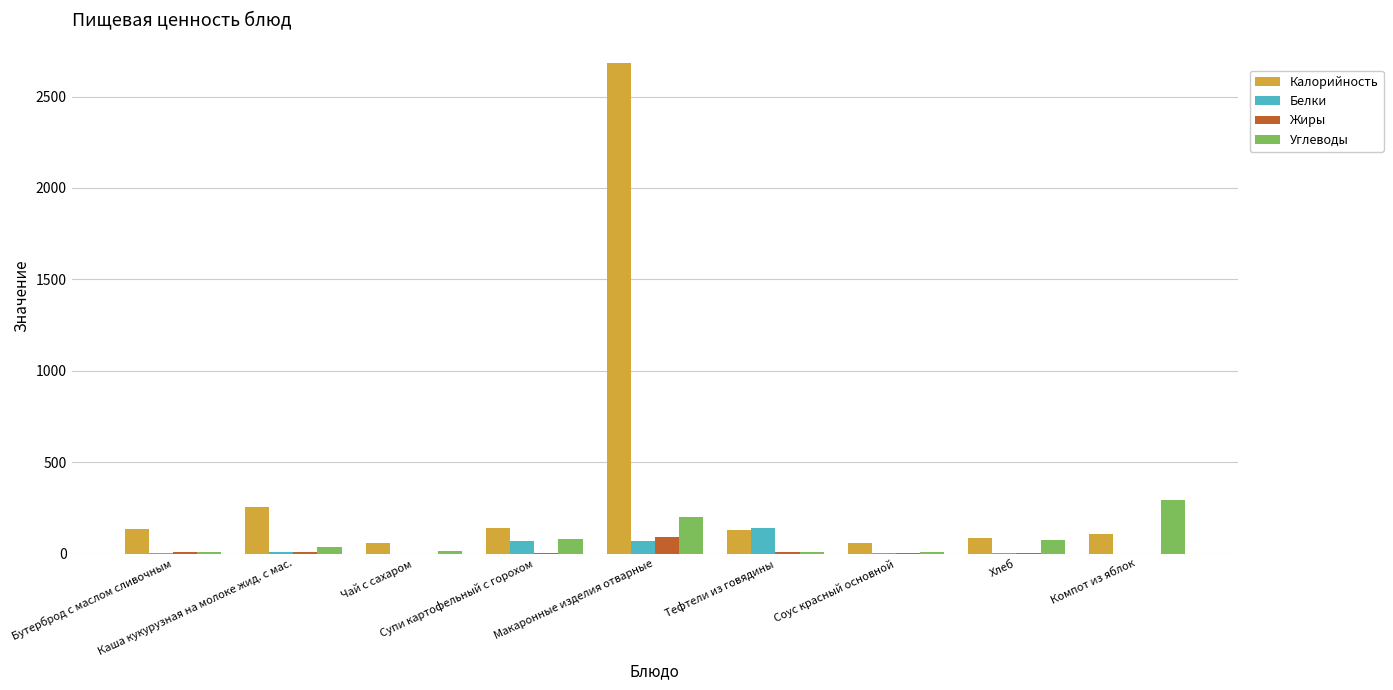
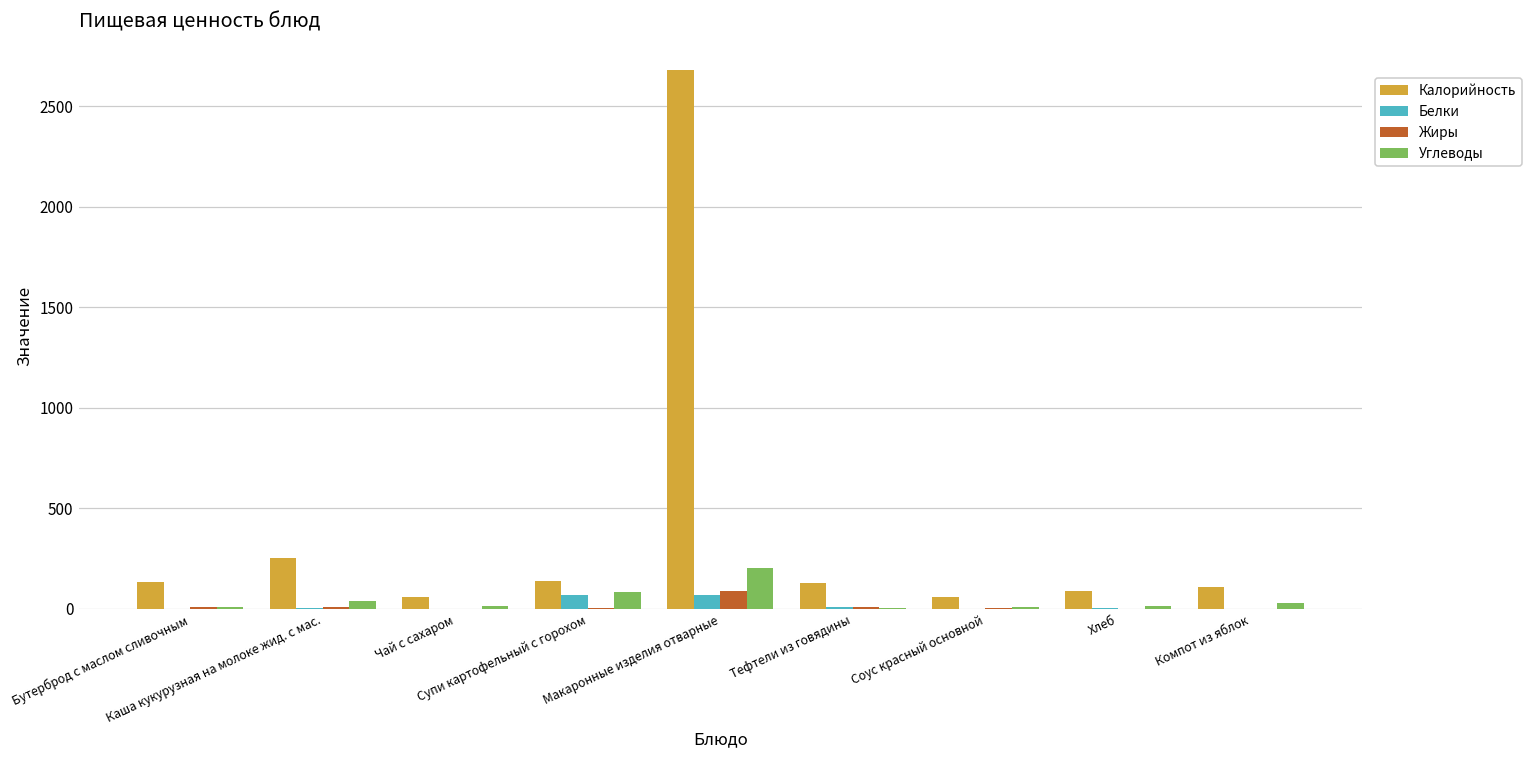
  {
    "Калорийность": {
      "Бутерброд с маслом сливочным": 130,
      "Каша кукурузная на молоке жид. с мас.": 260,
      "Чай с сахаром": 60,
      "Супи картофельный с горохом": 140,
      "Макаронные изделия отварные": 2680,
      "Тефтели из говядины": 130,
      "Соус красный основной": 60,
      "Хлеб": 90,
      "Компот из яблок": 110
    },
    "Белки": {
      "Супи картофельный с горохом": 70,
      "Макаронные изделия отварные": 70,
-     "Тефтели из говядины": 140
+     "Тефтели из говядины": 10
    },
    "Жиры": {
      "Макаронные изделия отварные": 90
    },
    "Углеводы": {
      "Каша кукурузная на молоке жид. с мас.": 40,
      "Чай с сахаром": 20,
      "Супи картофельный с горохом": 80,
      "Макаронные изделия отварные": 200,
-     "Хлеб": 70,
-     "Компот из яблок": 290
+     "Хлеб": 20,
+     "Компот из яблок": 30
    }
  }
